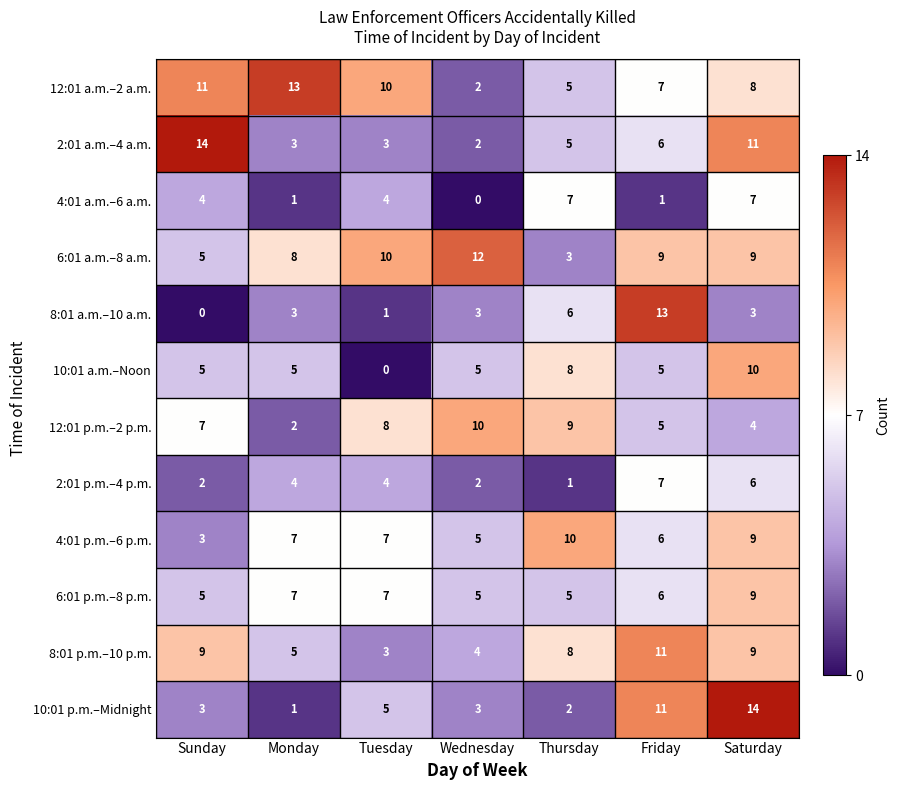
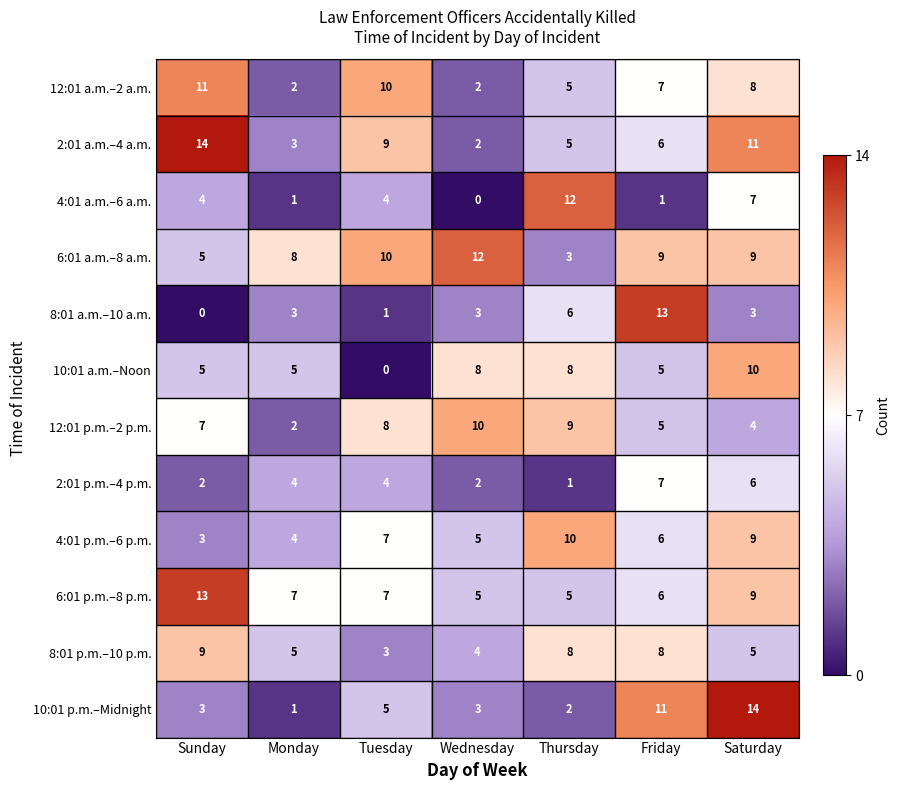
  {
    "12:01 a.m.–2 a.m.": {
      "Sunday": 11,
-     "Monday": 13,
+     "Monday": 2,
      "Tuesday": 10,
      "Wednesday": 2,
      "Thursday": 5,
      "Friday": 7,
      "Saturday": 8
    },
    "2:01 a.m.–4 a.m.": {
      "Sunday": 14,
      "Monday": 3,
-     "Tuesday": 3,
+     "Tuesday": 9,
      "Wednesday": 2,
      "Thursday": 5,
      "Friday": 6,
      "Saturday": 11
    },
    "4:01 a.m.–6 a.m.": {
      "Sunday": 4,
      "Monday": 1,
      "Tuesday": 4,
      "Wednesday": 0,
-     "Thursday": 7,
+     "Thursday": 12,
      "Friday": 1,
      "Saturday": 7
    },
    "6:01 a.m.–8 a.m.": {
      "Sunday": 5,
      "Monday": 8,
      "Tuesday": 10,
      "Wednesday": 12,
      "Thursday": 3,
      "Friday": 9,
      "Saturday": 9
    },
    "8:01 a.m.–10 a.m.": {
      "Sunday": 0,
      "Monday": 3,
      "Tuesday": 1,
      "Wednesday": 3,
      "Thursday": 6,
      "Friday": 13,
      "Saturday": 3
    },
    "10:01 a.m.–Noon": {
      "Sunday": 5,
      "Monday": 5,
      "Tuesday": 0,
-     "Wednesday": 5,
+     "Wednesday": 8,
      "Thursday": 8,
      "Friday": 5,
      "Saturday": 10
    },
    "12:01 p.m.–2 p.m.": {
      "Sunday": 7,
      "Monday": 2,
      "Tuesday": 8,
      "Wednesday": 10,
      "Thursday": 9,
      "Friday": 5,
      "Saturday": 4
    },
    "2:01 p.m.–4 p.m.": {
      "Sunday": 2,
      "Monday": 4,
      "Tuesday": 4,
      "Wednesday": 2,
      "Thursday": 1,
      "Friday": 7,
      "Saturday": 6
    },
    "4:01 p.m.–6 p.m.": {
      "Sunday": 3,
-     "Monday": 7,
+     "Monday": 4,
      "Tuesday": 7,
      "Wednesday": 5,
      "Thursday": 10,
      "Friday": 6,
      "Saturday": 9
    },
    "6:01 p.m.–8 p.m.": {
-     "Sunday": 5,
+     "Sunday": 13,
      "Monday": 7,
      "Tuesday": 7,
      "Wednesday": 5,
      "Thursday": 5,
      "Friday": 6,
      "Saturday": 9
    },
    "8:01 p.m.–10 p.m.": {
      "Sunday": 9,
      "Monday": 5,
      "Tuesday": 3,
      "Wednesday": 4,
      "Thursday": 8,
-     "Friday": 11,
-     "Saturday": 9
+     "Friday": 8,
+     "Saturday": 5
    },
    "10:01 p.m.–Midnight": {
      "Sunday": 3,
      "Monday": 1,
      "Tuesday": 5,
      "Wednesday": 3,
      "Thursday": 2,
      "Friday": 11,
      "Saturday": 14
    }
  }
